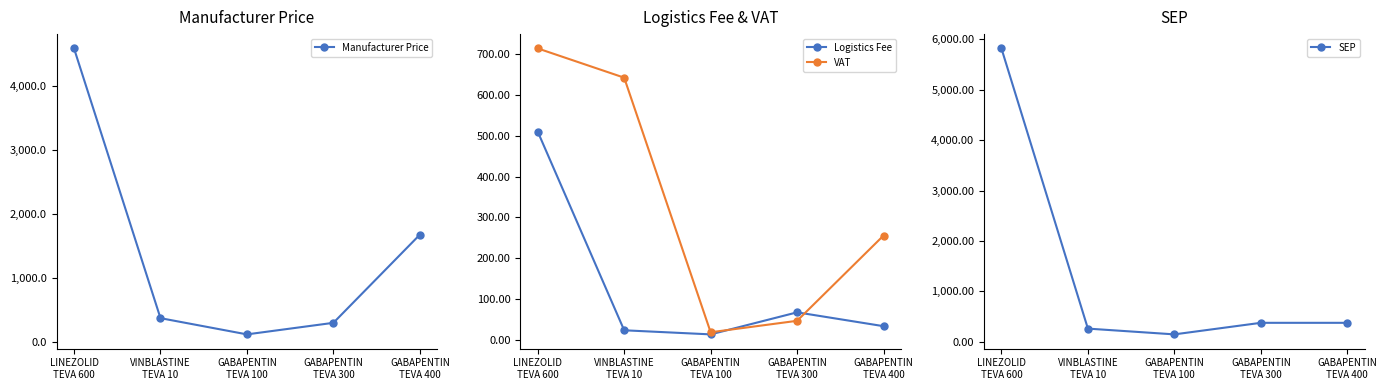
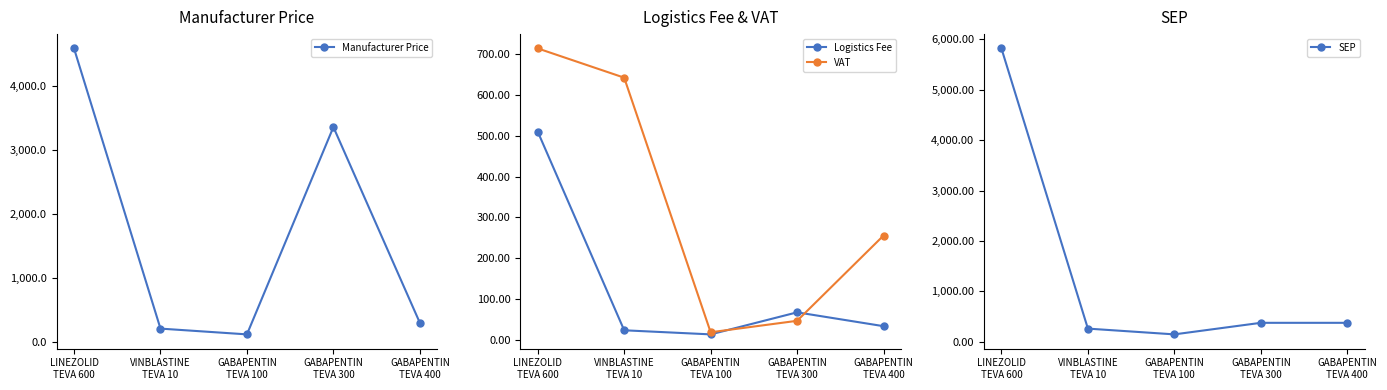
  {
    "Manufacturer Price": {
      "LINEZOLID TEVA 600": "4,600",
-     "VINBLASTINE TEVA 10": "400",
+     "VINBLASTINE TEVA 10": "200",
      "GABAPENTIN TEVA 100": "100",
-     "GABAPENTIN TEVA 300": "300",
-     "GABAPENTIN TEVA 400": "1,700"
+     "GABAPENTIN TEVA 300": "3,400",
+     "GABAPENTIN TEVA 400": "300"
    },
    "Logistics Fee & VAT": {
      "Logistics Fee": {
        "LINEZOLID TEVA 600": "510",
        "VINBLASTINE TEVA 10": "20",
        "GABAPENTIN TEVA 300": "70",
        "GABAPENTIN TEVA 400": "30"
      },
      "VAT": {
        "LINEZOLID TEVA 600": "710",
        "VINBLASTINE TEVA 10": "640",
        "GABAPENTIN TEVA 300": "50",
        "GABAPENTIN TEVA 400": "260"
      }
    },
    "SEP": {
      "LINEZOLID TEVA 600": "5,800",
      "VINBLASTINE TEVA 10": "300",
      "GABAPENTIN TEVA 100": "100",
      "GABAPENTIN TEVA 300": "400",
      "GABAPENTIN TEVA 400": "400"
    }
  }
